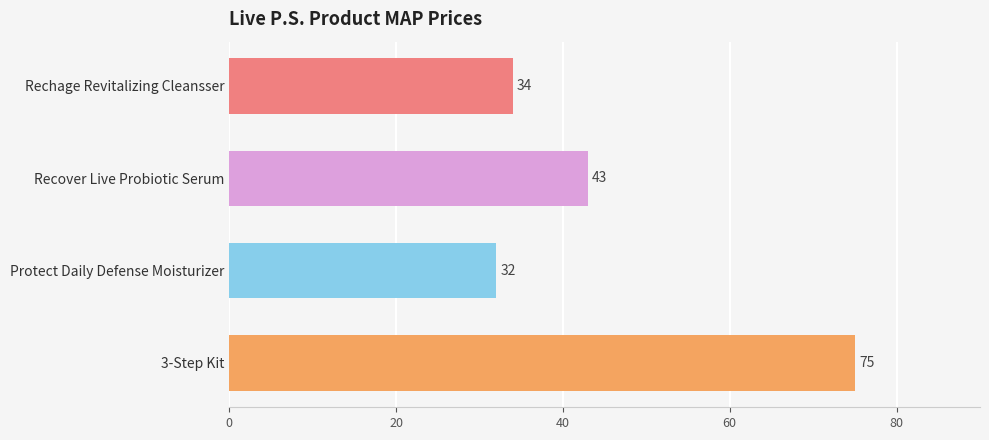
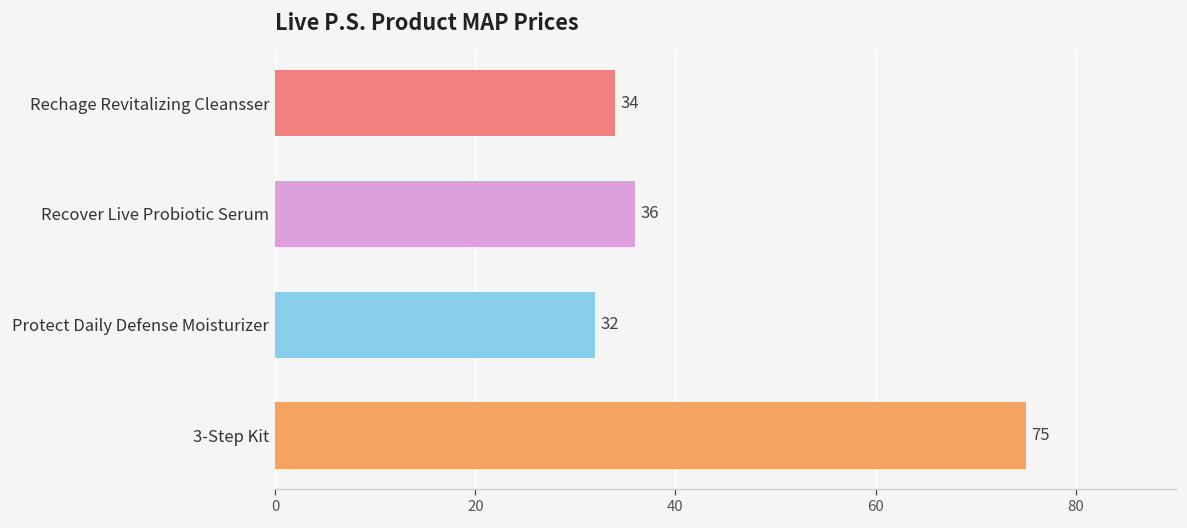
  {
    "Rechage Revitalizing Cleansser": 34,
-   "Recover Live Probiotic Serum": 43,
+   "Recover Live Probiotic Serum": 36,
    "Protect Daily Defense Moisturizer": 32,
    "3-Step Kit": 75
  }
